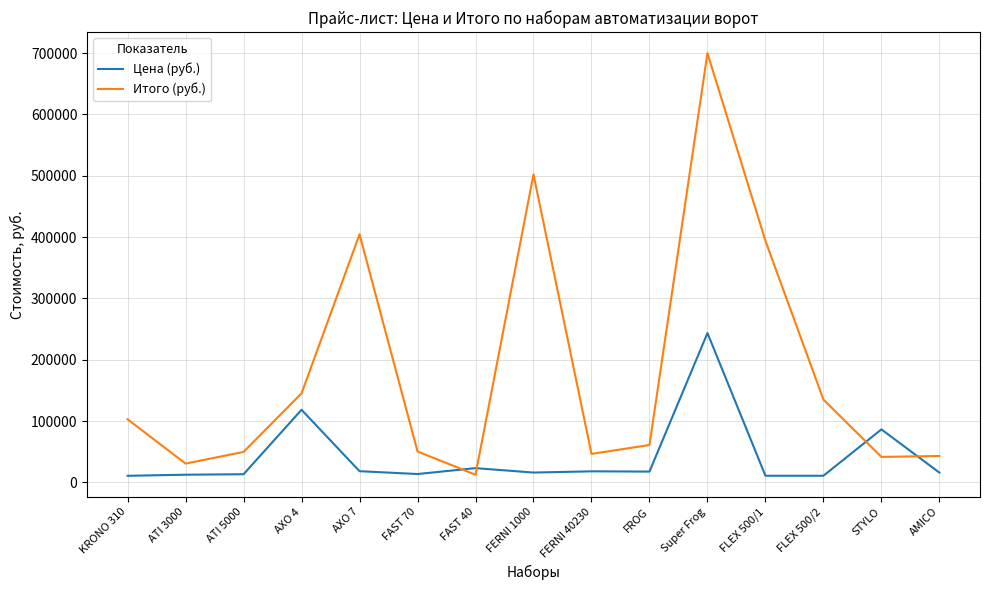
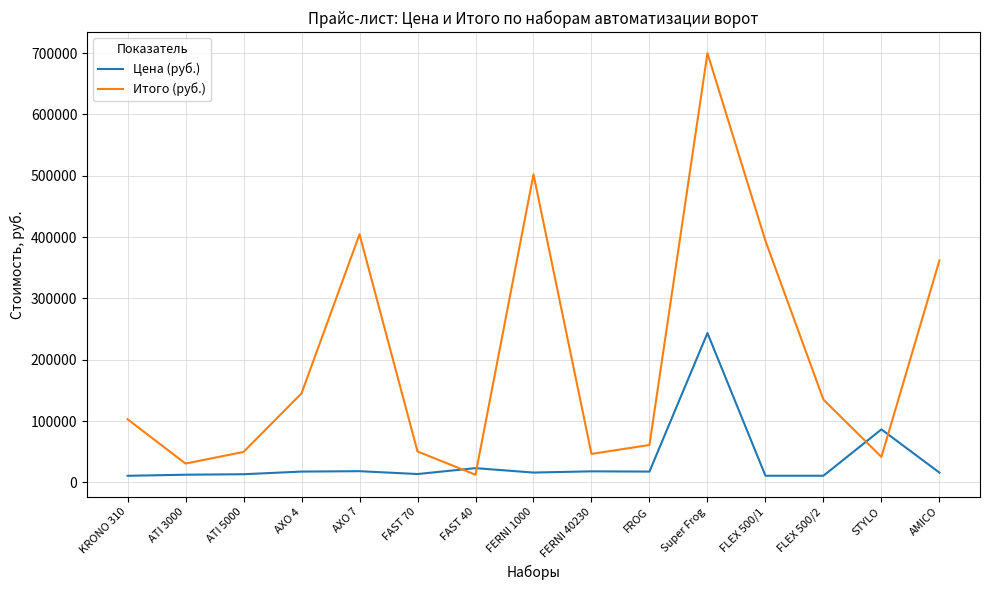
  {
    "Цена (руб.)": {
      "KRONO 310": 10000,
      "ATI 3000": 10000,
      "ATI 5000": 10000,
-     "AXO 4": 120000,
+     "AXO 4": 20000,
      "AXO 7": 20000,
      "FAST 70": 10000,
      "FAST 40": 20000,
      "FERNI 1000": 20000,
      "FERNI 40230": 20000,
      "FROG": 20000,
      "Super Frog": 240000,
      "FLEX 500/1": 10000,
      "FLEX 500/2": 10000,
      "STYLO": 90000,
      "AMICO": 20000
    },
    "Итого (руб.)": {
      "KRONO 310": 100000,
      "ATI 3000": 30000,
      "ATI 5000": 50000,
      "AXO 4": 150000,
      "AXO 7": 400000,
      "FAST 70": 50000,
      "FAST 40": 10000,
      "FERNI 1000": 500000,
      "FERNI 40230": 50000,
      "FROG": 60000,
      "Super Frog": 700000,
      "FLEX 500/1": 390000,
      "FLEX 500/2": 130000,
      "STYLO": 40000,
-     "AMICO": 40000
+     "AMICO": 360000
    }
  }
